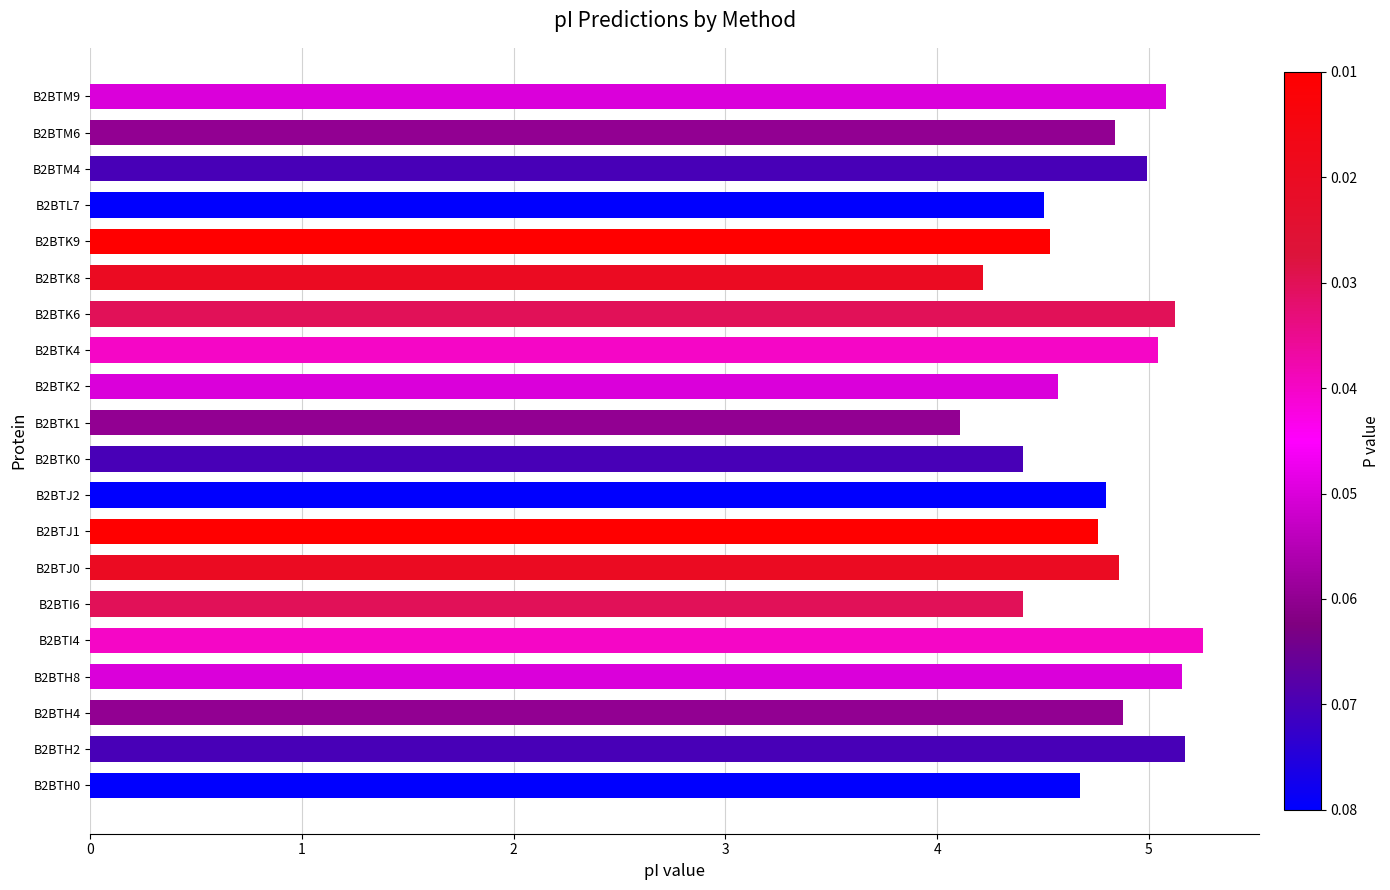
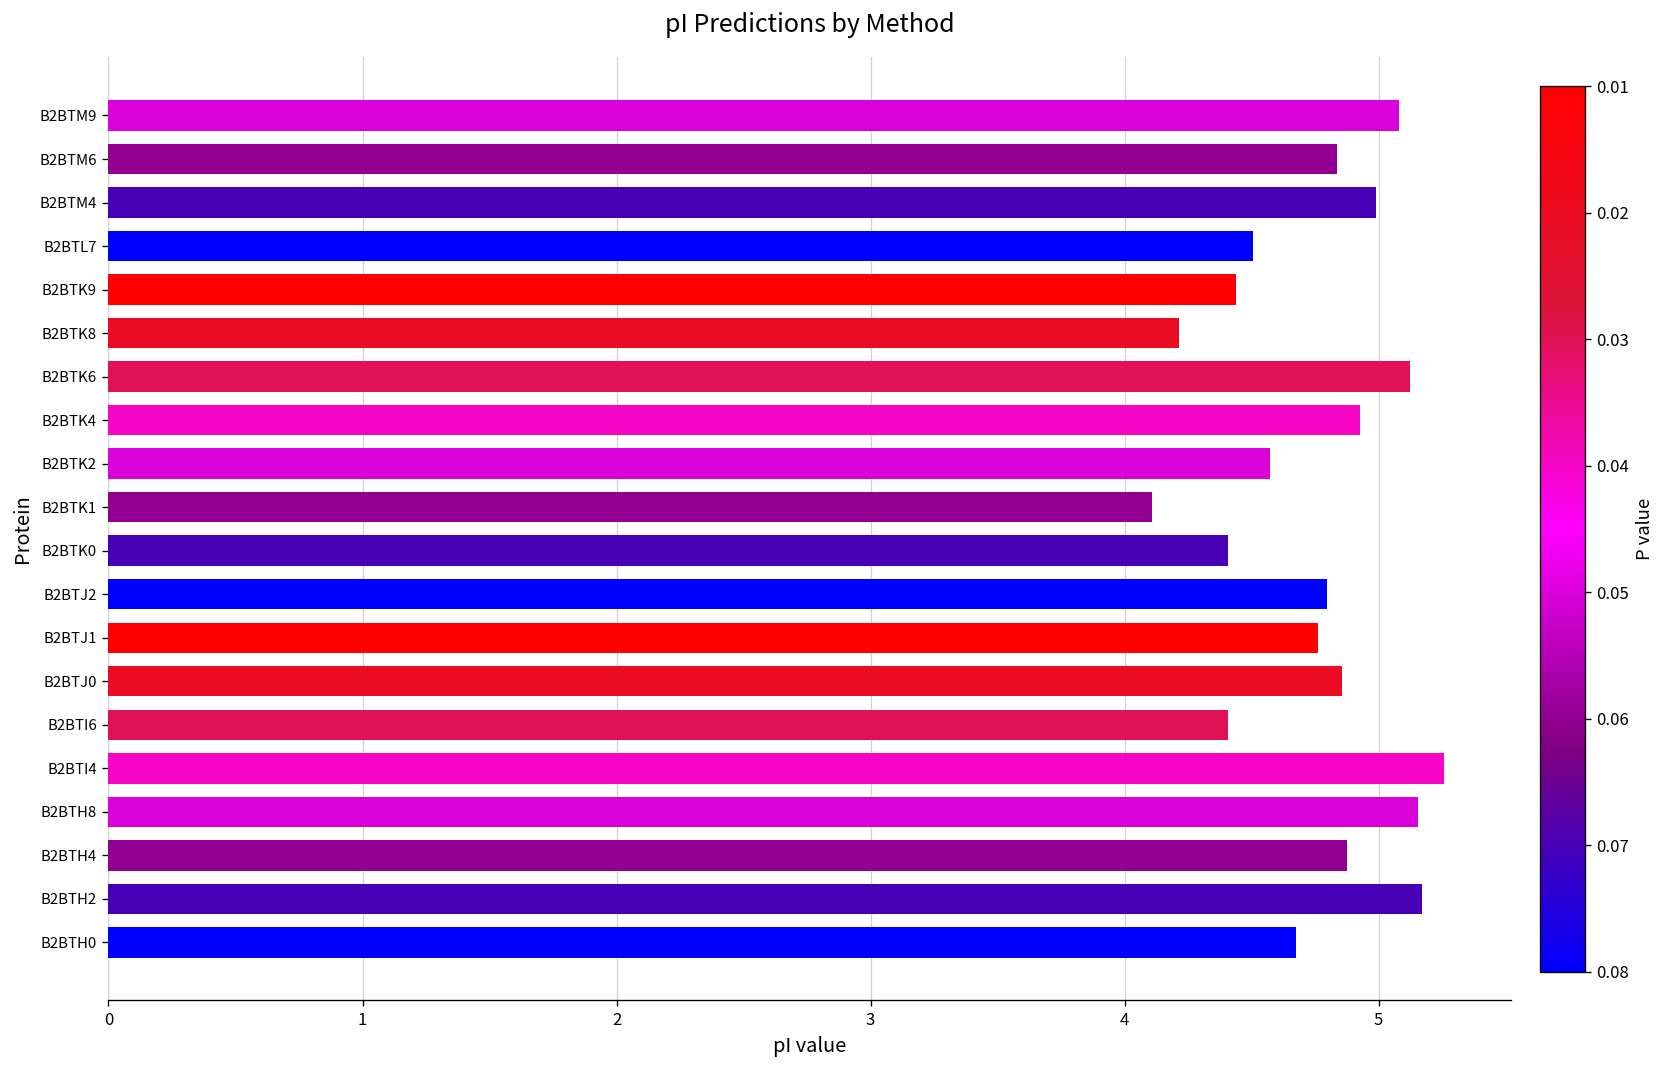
  {
    "B2BTM9": 5.08,
    "B2BTM6": 4.84,
    "B2BTM4": 4.99,
    "B2BTL7": 4.51,
-   "B2BTK9": 4.53,
+   "B2BTK9": 4.44,
    "B2BTK8": 4.22,
    "B2BTK6": 5.12,
-   "B2BTK4": 5.04,
+   "B2BTK4": 4.93,
    "B2BTK2": 4.57,
    "B2BTK1": 4.11,
    "B2BTK0": 4.41,
    "B2BTJ2": 4.80,
    "B2BTJ1": 4.76,
    "B2BTJ0": 4.86,
    "B2BTI6": 4.41,
    "B2BTI4": 5.26,
    "B2BTH8": 5.16,
    "B2BTH4": 4.88,
    "B2BTH2": 5.17,
    "B2BTH0": 4.67
  }
